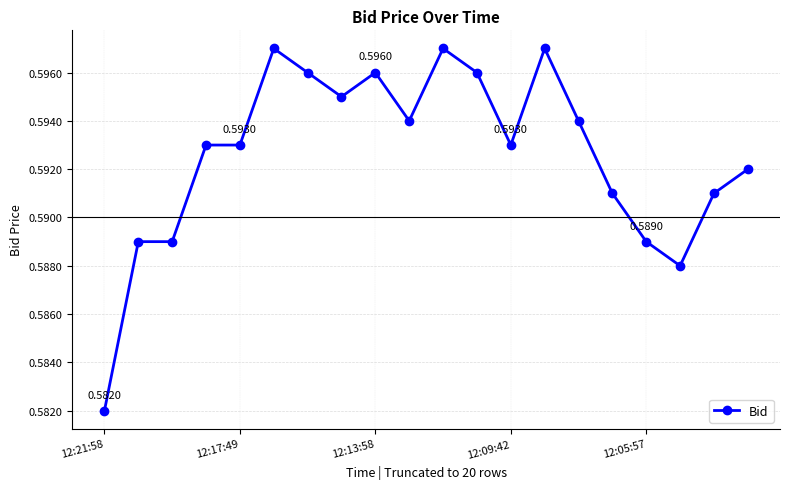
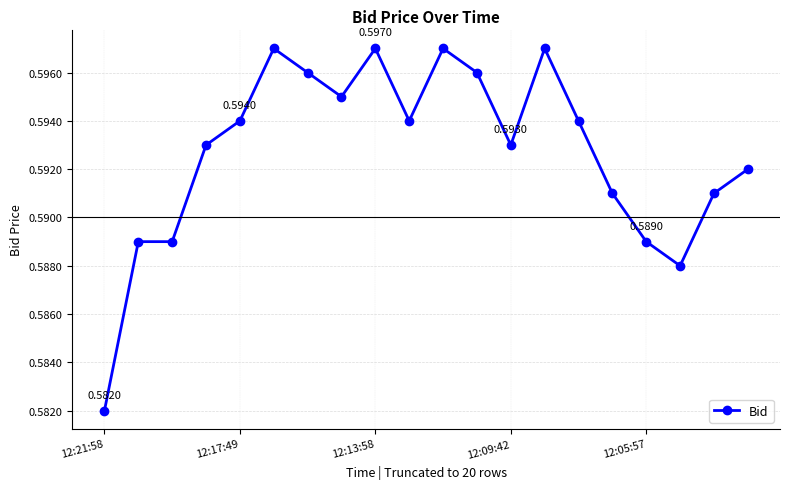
  {
    "12:21:58": 0.5820,
-   "12:17:49": 0.5930,
-   "12:13:58": 0.5960,
+   "12:17:49": 0.5940,
+   "12:13:58": 0.5970,
    "12:09:42": 0.5930,
    "12:05:57": 0.5890
  }
